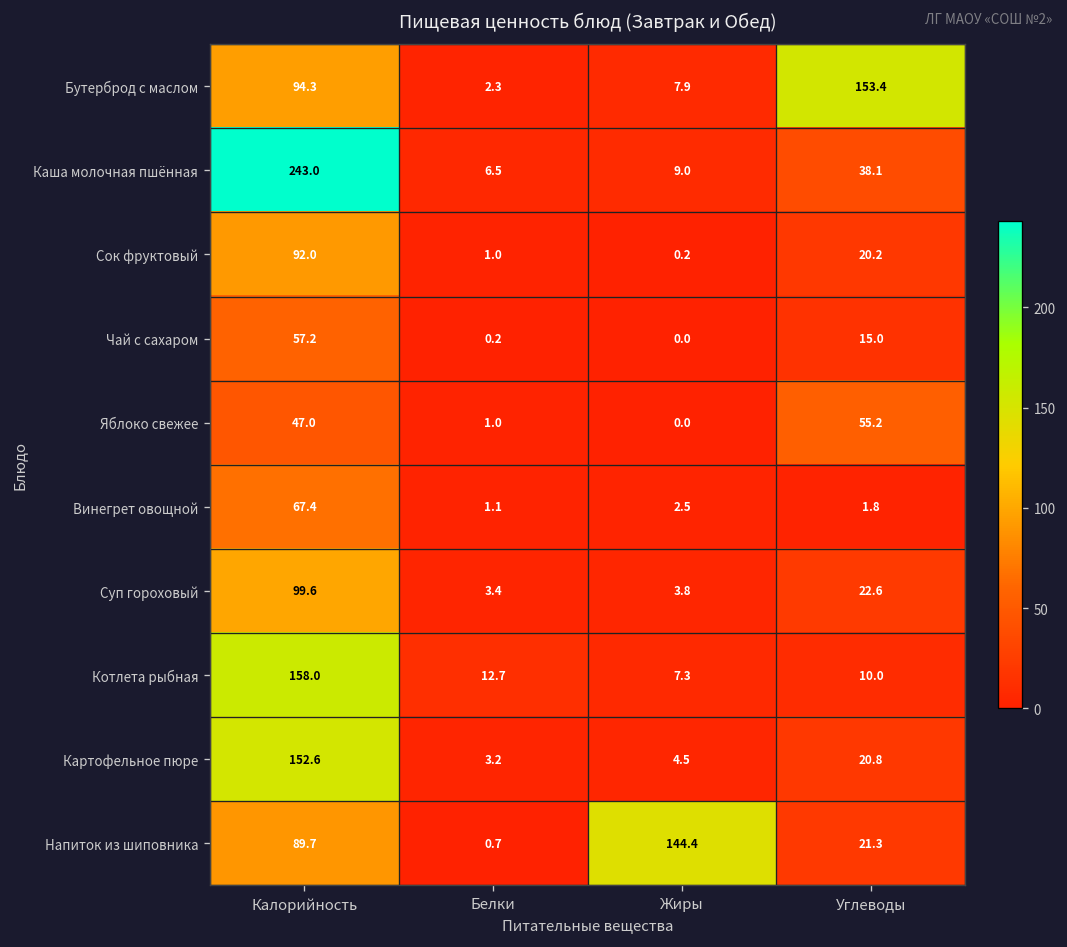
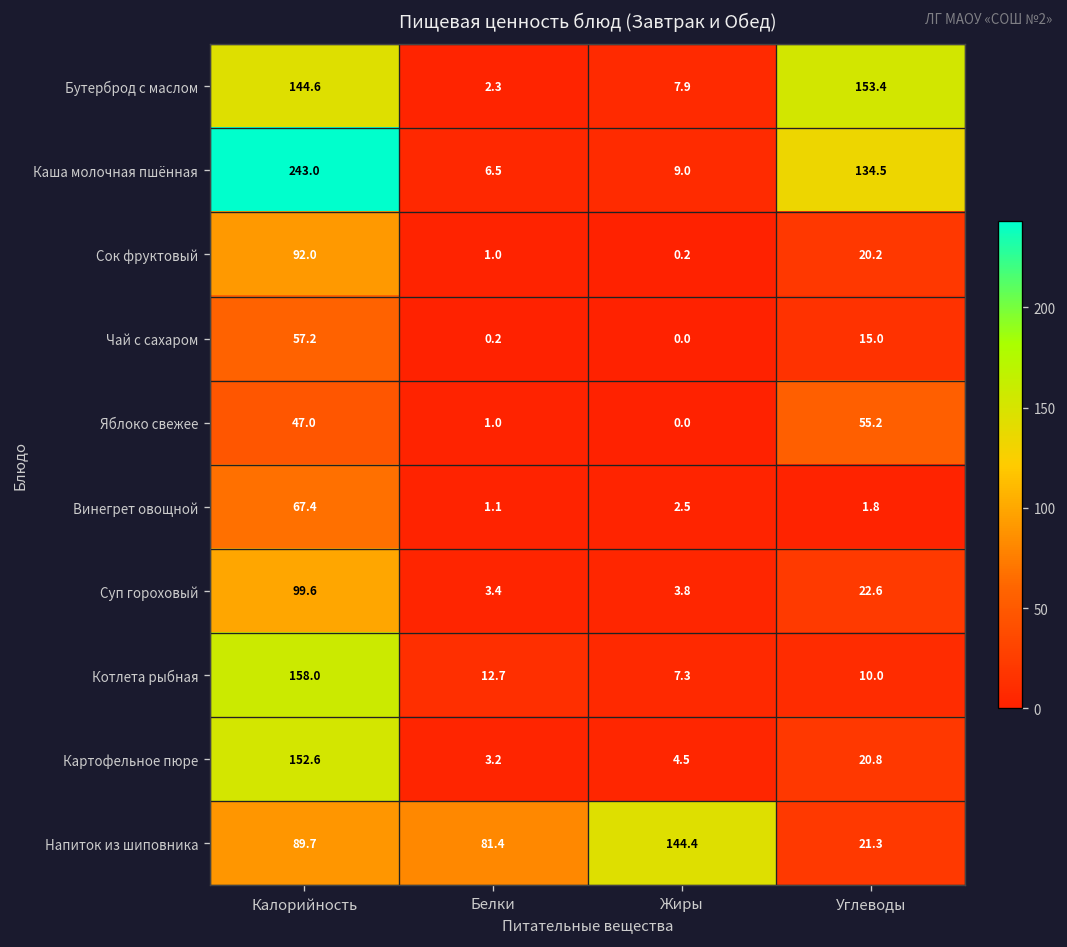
  {
    "Бутерброд с маслом": {
-     "Калорийность": 94.3,
+     "Калорийность": 144.6,
      "Белки": 2.3,
      "Жиры": 7.9,
      "Углеводы": 153.4
    },
    "Каша молочная пшённая": {
      "Калорийность": 243.0,
      "Белки": 6.5,
      "Жиры": 9.0,
-     "Углеводы": 38.1
+     "Углеводы": 134.5
    },
    "Сок фруктовый": {
      "Калорийность": 92.0,
      "Белки": 1.0,
      "Жиры": 0.2,
      "Углеводы": 20.2
    },
    "Чай с сахаром": {
      "Калорийность": 57.2,
      "Белки": 0.2,
      "Жиры": 0.0,
      "Углеводы": 15.0
    },
    "Яблоко свежее": {
      "Калорийность": 47.0,
      "Белки": 1.0,
      "Жиры": 0.0,
      "Углеводы": 55.2
    },
    "Винегрет овощной": {
      "Калорийность": 67.4,
      "Белки": 1.1,
      "Жиры": 2.5,
      "Углеводы": 1.8
    },
    "Суп гороховый": {
      "Калорийность": 99.6,
      "Белки": 3.4,
      "Жиры": 3.8,
      "Углеводы": 22.6
    },
    "Котлета рыбная": {
      "Калорийность": 158.0,
      "Белки": 12.7,
      "Жиры": 7.3,
      "Углеводы": 10.0
    },
    "Картофельное пюре": {
      "Калорийность": 152.6,
      "Белки": 3.2,
      "Жиры": 4.5,
      "Углеводы": 20.8
    },
    "Напиток из шиповника": {
      "Калорийность": 89.7,
-     "Белки": 0.7,
+     "Белки": 81.4,
      "Жиры": 144.4,
      "Углеводы": 21.3
    }
  }
